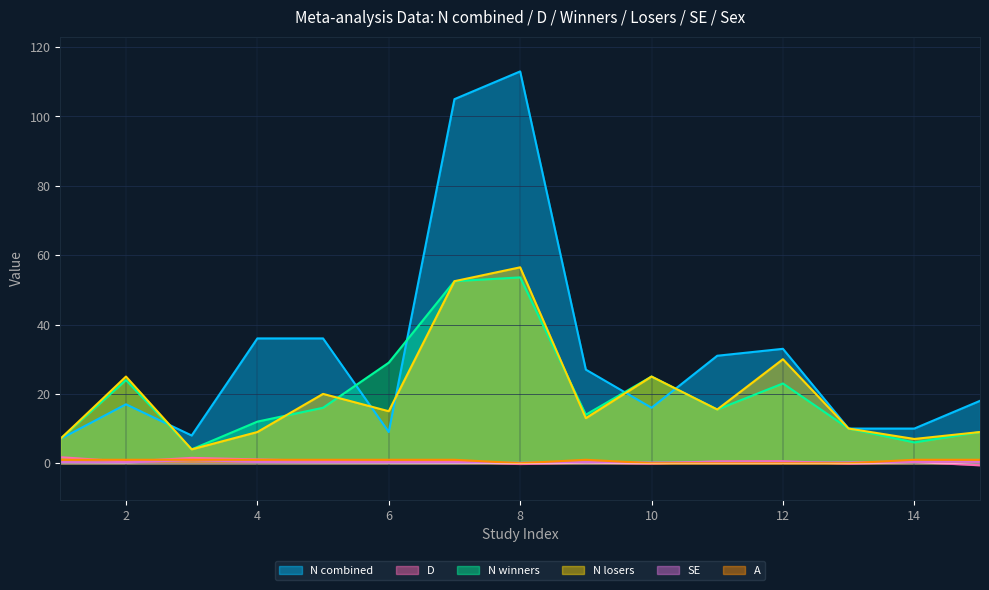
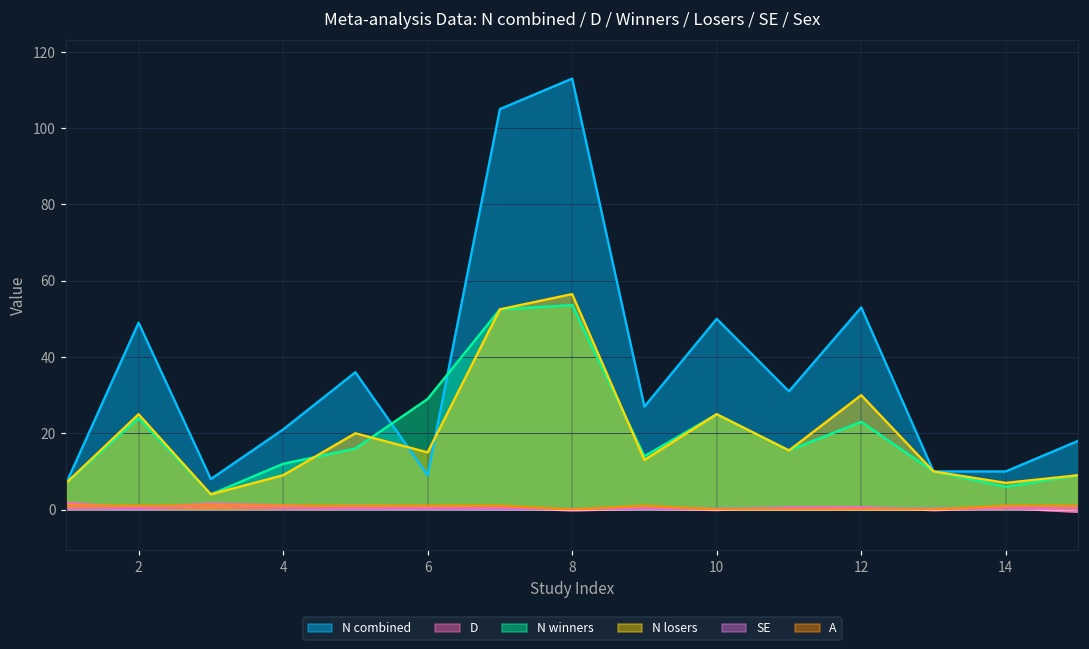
  {
    "N combined": {
-     "2": 17,
-     "4": 36,
+     "2": 49,
+     "4": 21,
      "6": 9,
      "8": 113,
-     "10": 16,
-     "12": 33,
+     "10": 50,
+     "12": 53,
      "14": 10
    },
    "N winners": {
      "2": 24,
      "4": 12,
      "6": 29,
      "8": 54,
      "12": 23,
      "14": 6
    }
  }
